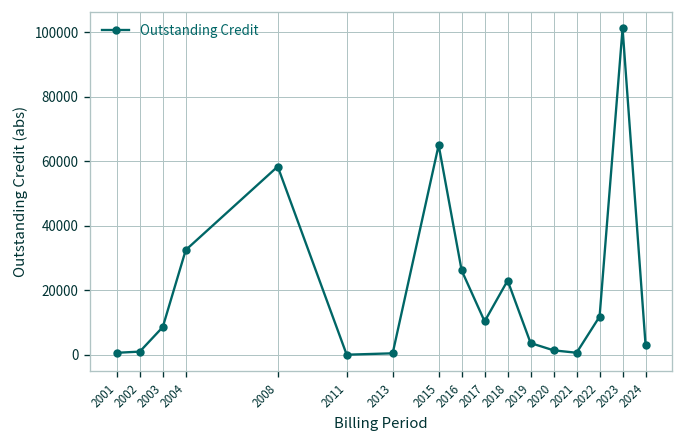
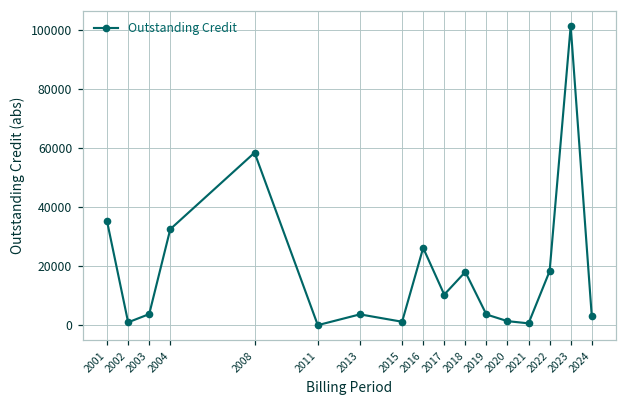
  {
-   "2001": 1000,
+   "2001": 35000,
    "2002": 1000,
-   "2003": 9000,
+   "2003": 4000,
    "2004": 33000,
    "2008": 58000,
    "2011": 0,
-   "2013": 0,
-   "2015": 65000,
+   "2013": 4000,
+   "2015": 1000,
    "2016": 26000,
    "2017": 10000,
-   "2018": 23000,
+   "2018": 18000,
    "2019": 4000,
    "2020": 1000,
    "2021": 1000,
-   "2022": 12000,
+   "2022": 18000,
    "2023": 101000,
    "2024": 3000
  }
